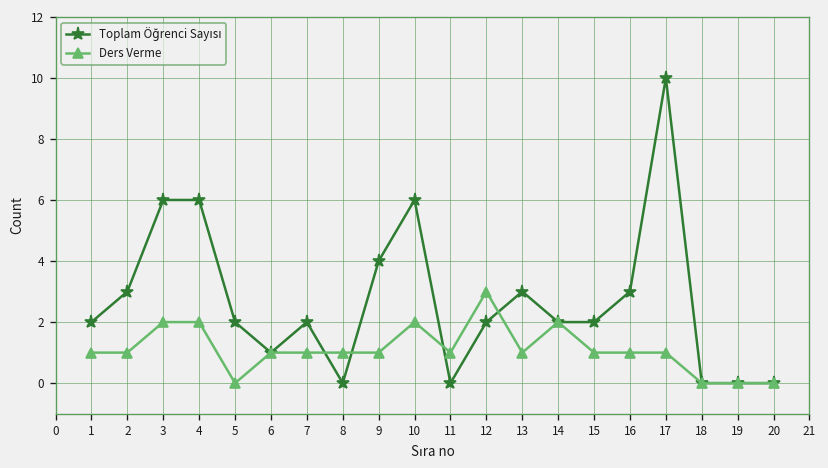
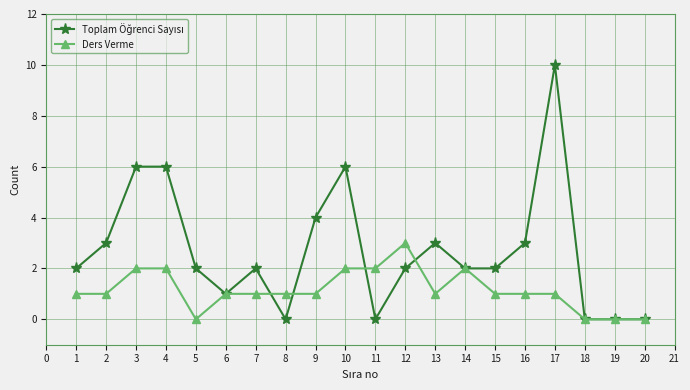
  {
    "Toplam Öğrenci Sayısı": {
      "1": 2,
      "2": 3,
      "3": 6,
      "4": 6,
      "5": 2,
      "7": 2,
      "8": 0,
      "9": 4,
      "10": 6,
      "11": 0,
      "12": 2,
      "13": 3,
      "15": 2,
      "16": 3,
      "17": 10
    },
    "Ders Verme": {
      "1": 1,
      "2": 1,
      "3": 2,
      "4": 2,
      "5": 0,
      "7": 1,
      "8": 1,
      "9": 1,
      "10": 2,
-     "11": 1,
+     "11": 2,
      "12": 3,
      "13": 1,
      "15": 1,
      "16": 1,
      "17": 1
    }
  }
